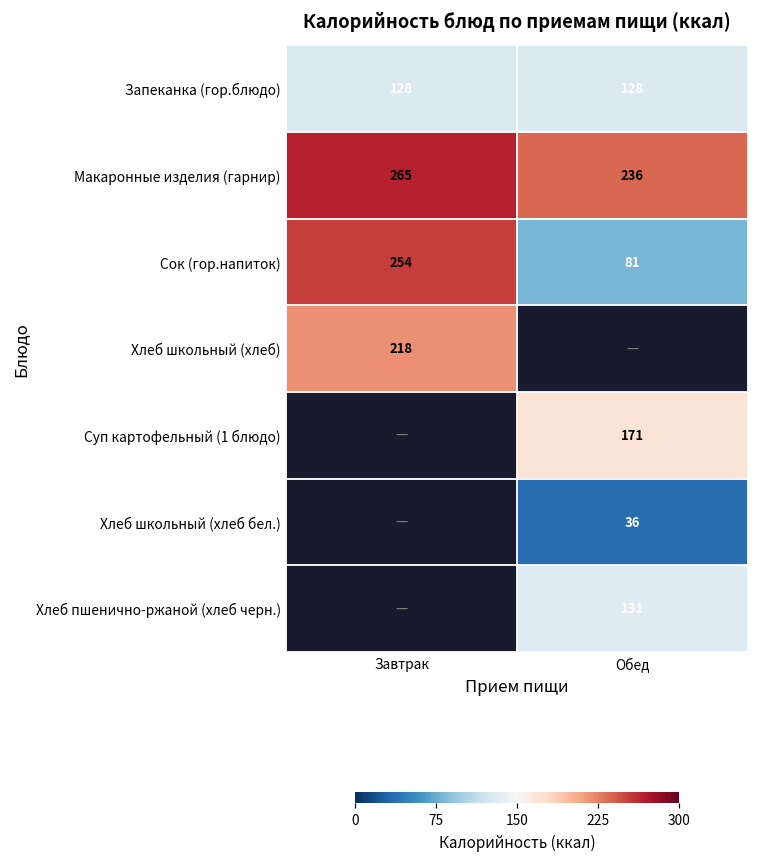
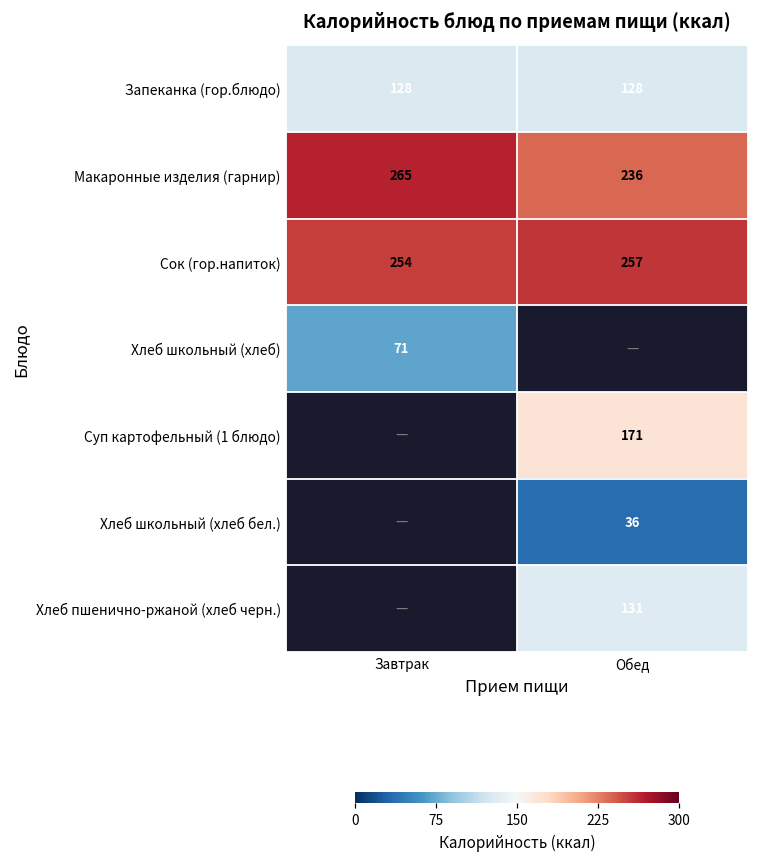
  {
    "Макаронные изделия (гарнир)": {
      "Завтрак": 265,
      "Обед": 236
    },
    "Сок (гор.напиток)": {
      "Завтрак": 254,
-     "Обед": 81
+     "Обед": 257
    },
    "Хлеб школьный (хлеб)": {
-     "Завтрак": 218
+     "Завтрак": 71
    },
    "Суп картофельный (1 блюдо)": {
      "Обед": 171
    },
    "Хлеб школьный (хлеб бел.)": {
      "Обед": 36
    }
  }
